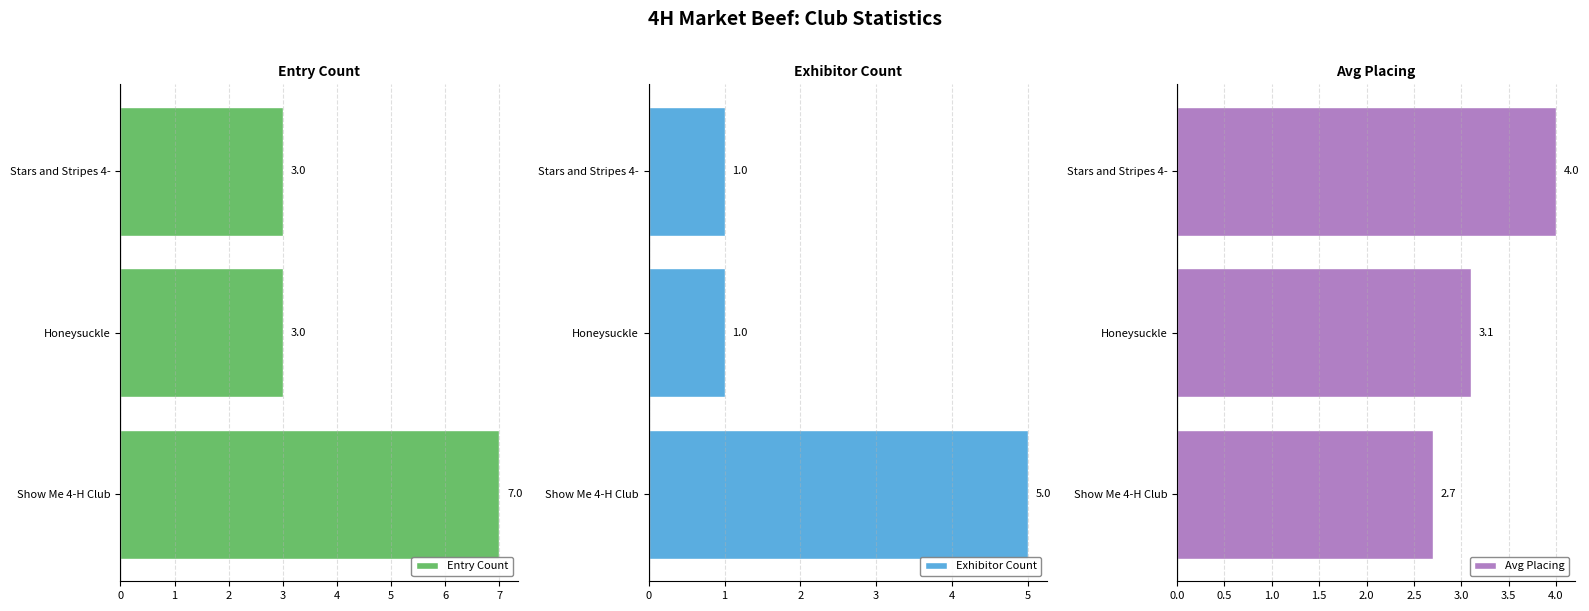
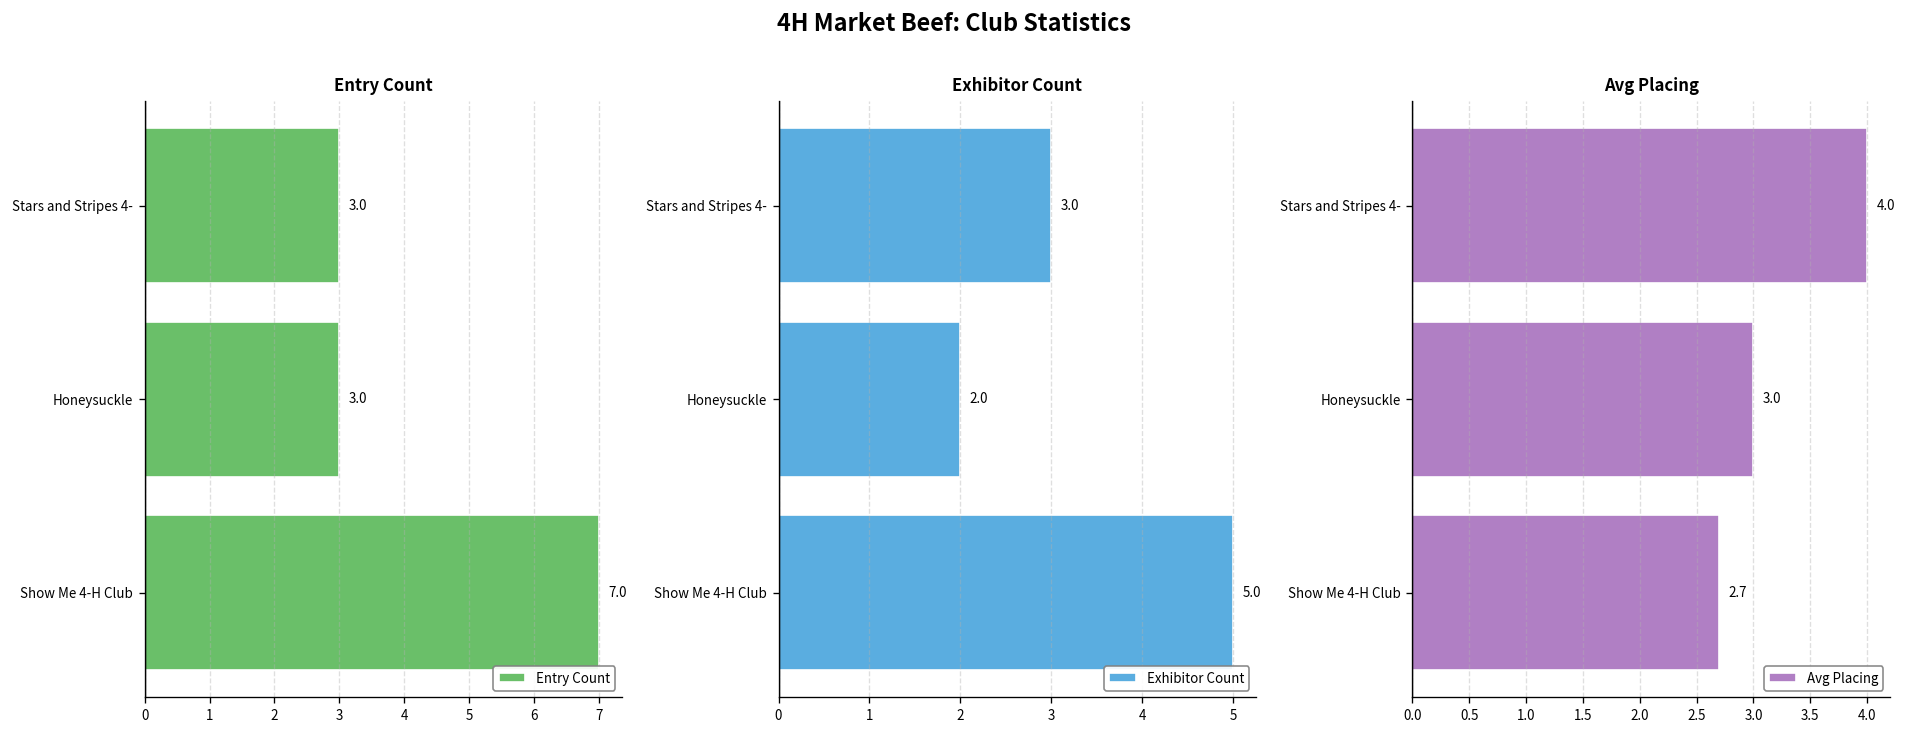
  {
    "Entry Count": {
      "Stars and Stripes 4-": 3.0,
      "Honeysuckle": 3.0,
      "Show Me 4-H Club": 7.0
    },
    "Exhibitor Count": {
-     "Stars and Stripes 4-": 1.0,
-     "Honeysuckle": 1.0,
+     "Stars and Stripes 4-": 3.0,
+     "Honeysuckle": 2.0,
      "Show Me 4-H Club": 5.0
    },
    "Avg Placing": {
      "Stars and Stripes 4-": 4.0,
-     "Honeysuckle": 3.1,
+     "Honeysuckle": 3.0,
      "Show Me 4-H Club": 2.7
    }
  }
